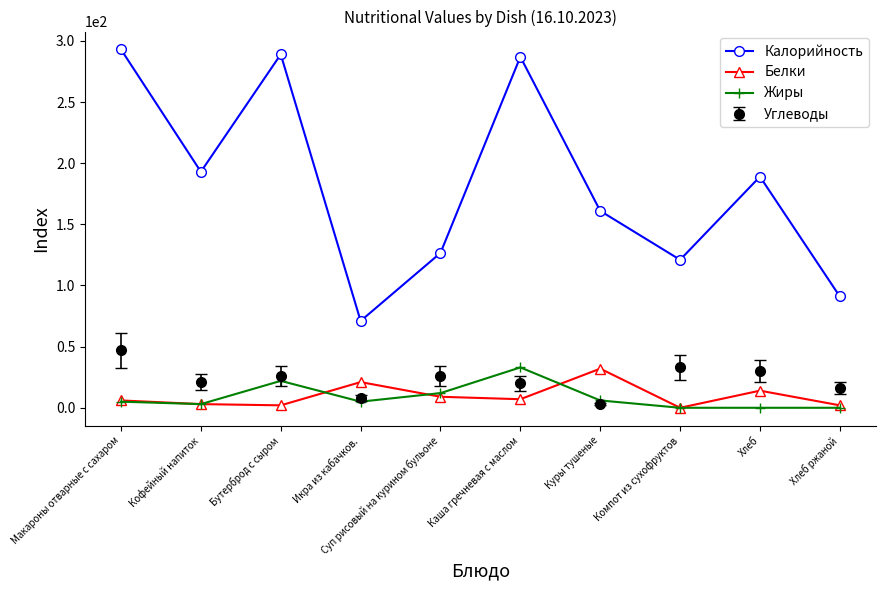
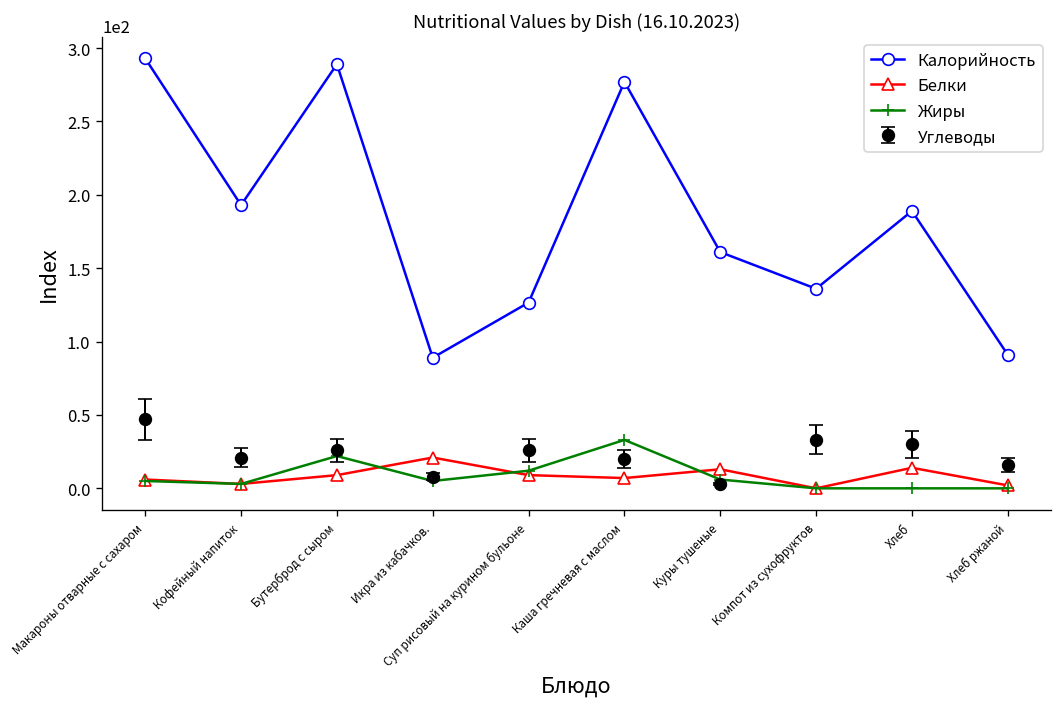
  {
    "Калорийность": {
      "Макароны отварные с сахаром": 293,
      "Кофейный напиток": 193,
      "Бутерброд с сыром": 289,
-     "Икра из кабачков.": 71,
+     "Икра из кабачков.": 89,
      "Суп рисовый на курином бульоне": 127,
-     "Каша гречневая с маслом": 287,
+     "Каша гречневая с маслом": 277,
      "Куры тушеные": 161,
-     "Компот из сухофруктов": 121,
+     "Компот из сухофруктов": 136,
      "Хлеб": 189,
      "Хлеб ржаной": 91
    },
    "Белки": {
-     "Бутерброд с сыром": 2,
+     "Бутерброд с сыром": 9,
      "Икра из кабачков.": 21,
      "Суп рисовый на курином бульоне": 9,
      "Каша гречневая с маслом": 7,
-     "Куры тушеные": 32,
+     "Куры тушеные": 13,
      "Хлеб": 14
    },
    "Жиры": {
      "Бутерброд с сыром": 22,
      "Суп рисовый на курином бульоне": 12,
      "Каша гречневая с маслом": 33,
      "Куры тушеные": 6,
      "Хлеб": 0
    }
  }
